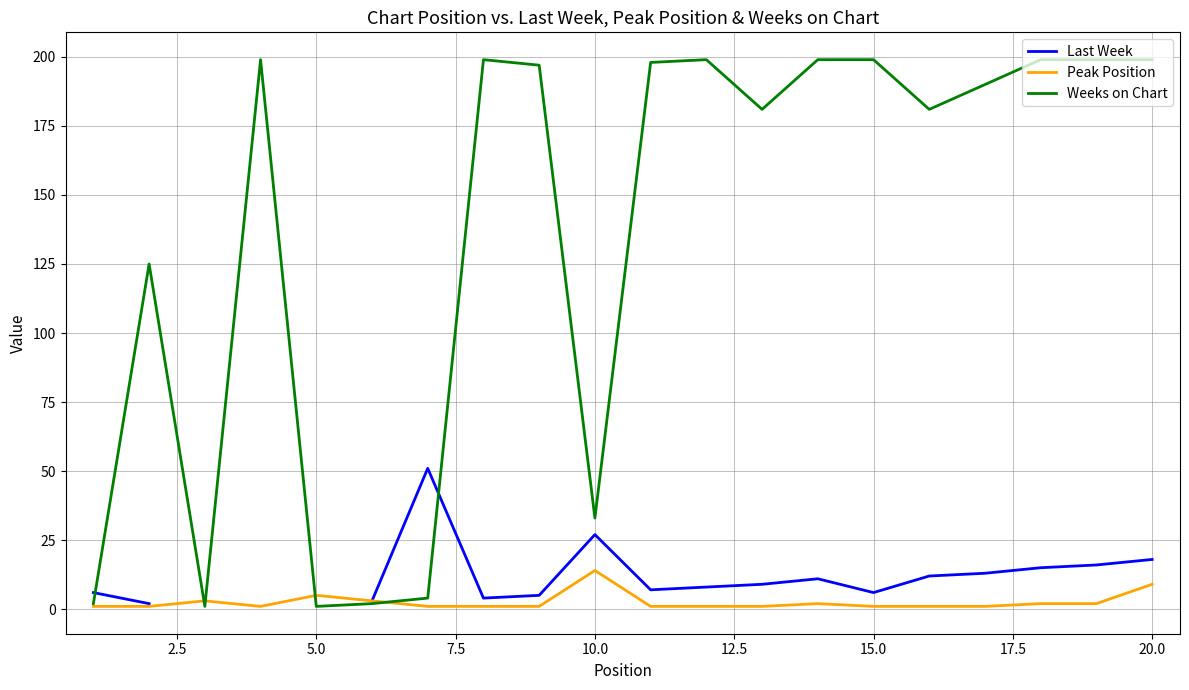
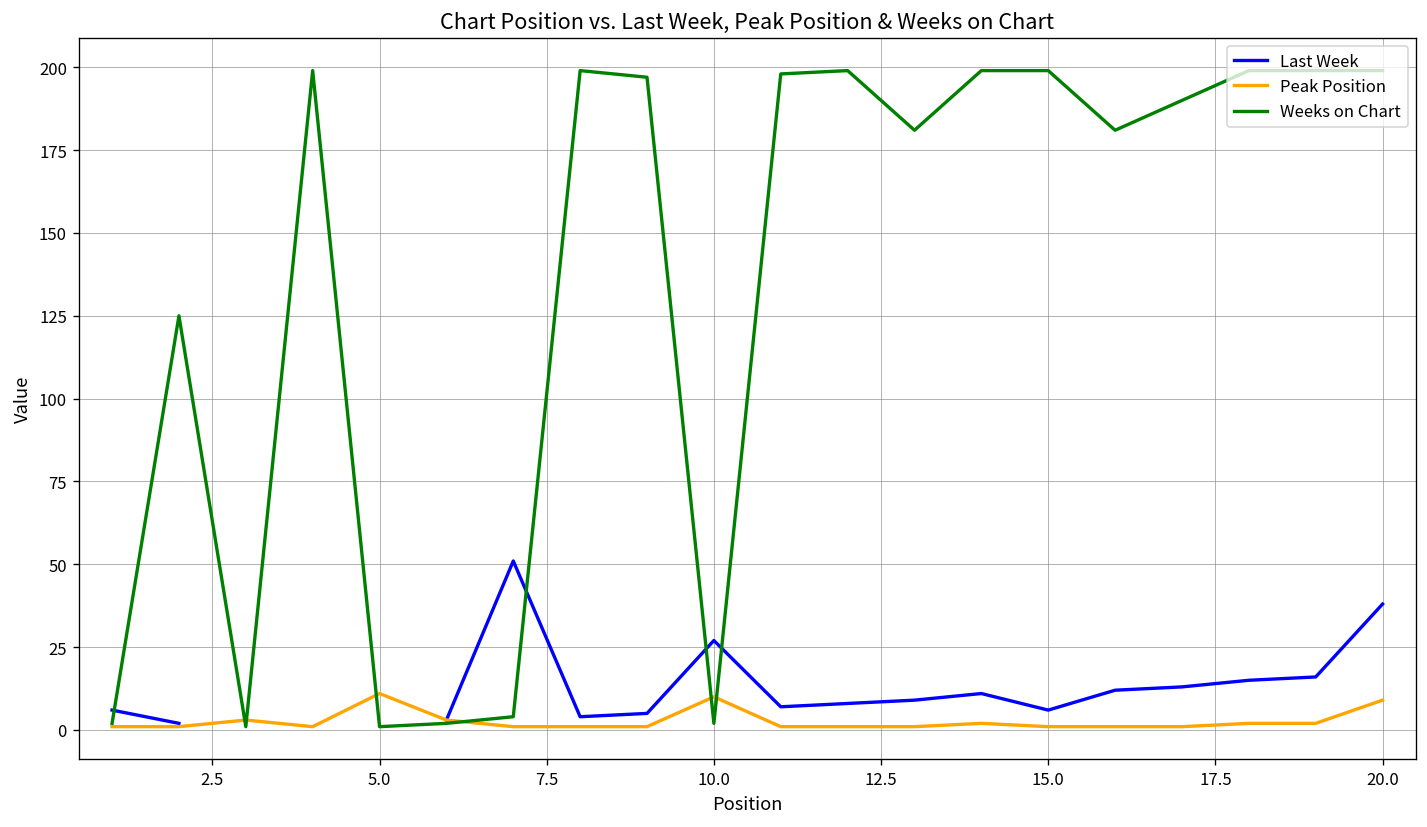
  {
    "Last Week": {
      "10.0": 27,
      "15.0": 6,
-     "20.0": 18
+     "20.0": 38
    },
    "Peak Position": {
-     "5.0": 5,
-     "10.0": 14,
+     "5.0": 11,
+     "10.0": 10,
      "15.0": 1,
      "20.0": 9
    },
    "Weeks on Chart": {
      "5.0": 1,
-     "10.0": 33,
+     "10.0": 2,
      "15.0": 199
    }
  }
